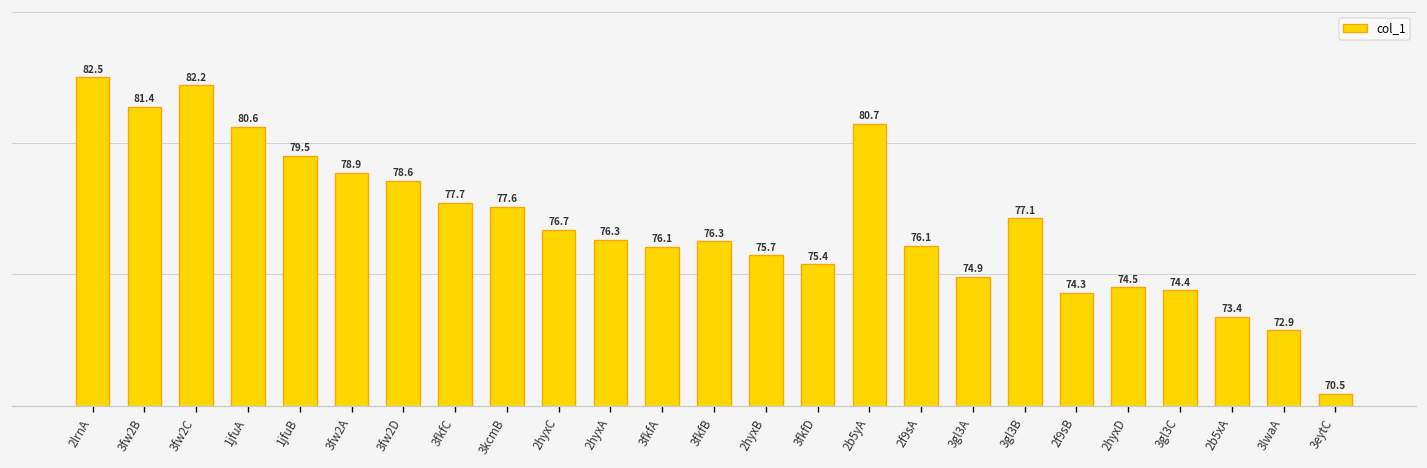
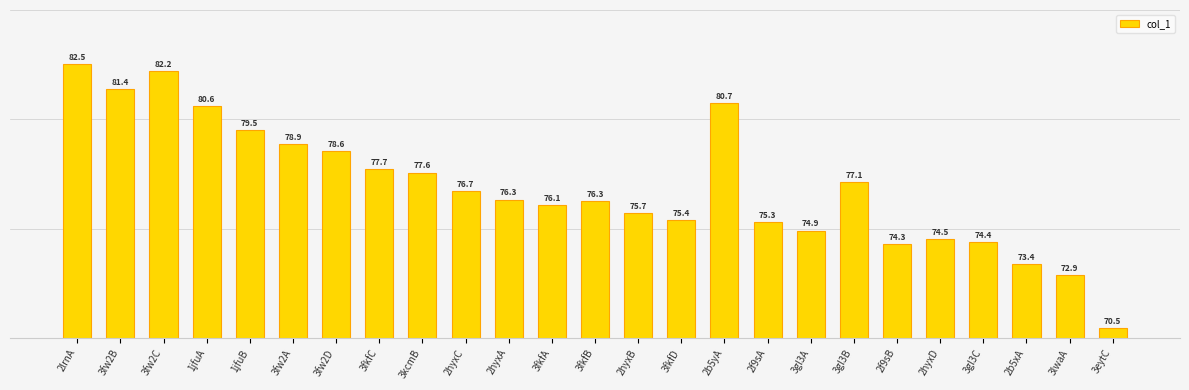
  {
    "2lrnA": 82.5,
    "3fw2B": 81.4,
    "3fw2C": 82.2,
    "1jfuA": 80.6,
    "1jfuB": 79.5,
    "3fw2A": 78.9,
    "3fw2D": 78.6,
    "3fkfC": 77.7,
    "3kcmB": 77.6,
    "2hyxC": 76.7,
    "2hyxA": 76.3,
    "3fkfA": 76.1,
    "3fkfB": 76.3,
    "2hyxB": 75.7,
    "3fkfD": 75.4,
    "2b5yA": 80.7,
-   "2f9sA": 76.1,
+   "2f9sA": 75.3,
    "3gl3A": 74.9,
    "3gl3B": 77.1,
    "2f9sB": 74.3,
    "2hyxD": 74.5,
    "3gl3C": 74.4,
    "2b5xA": 73.4,
    "3lwaA": 72.9,
    "3eytC": 70.5
  }
